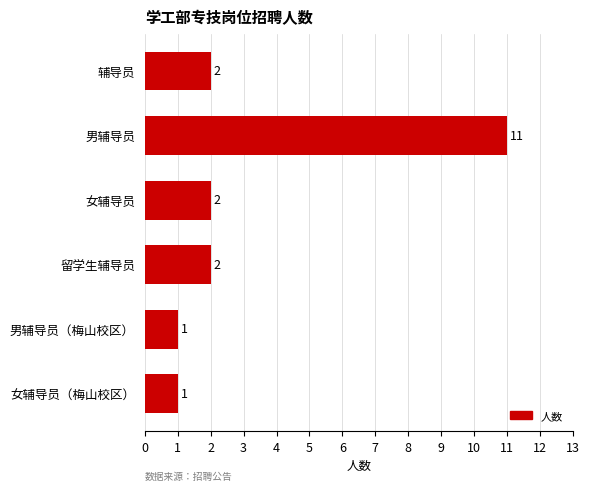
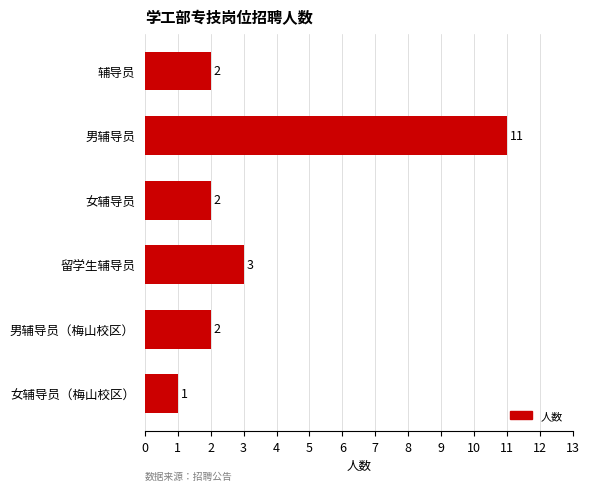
  {
    "辅导员": 2,
    "男辅导员": 11,
    "女辅导员": 2,
-   "留学生辅导员": 2,
-   "男辅导员（梅山校区）": 1,
+   "留学生辅导员": 3,
+   "男辅导员（梅山校区）": 2,
    "女辅导员（梅山校区）": 1
  }
